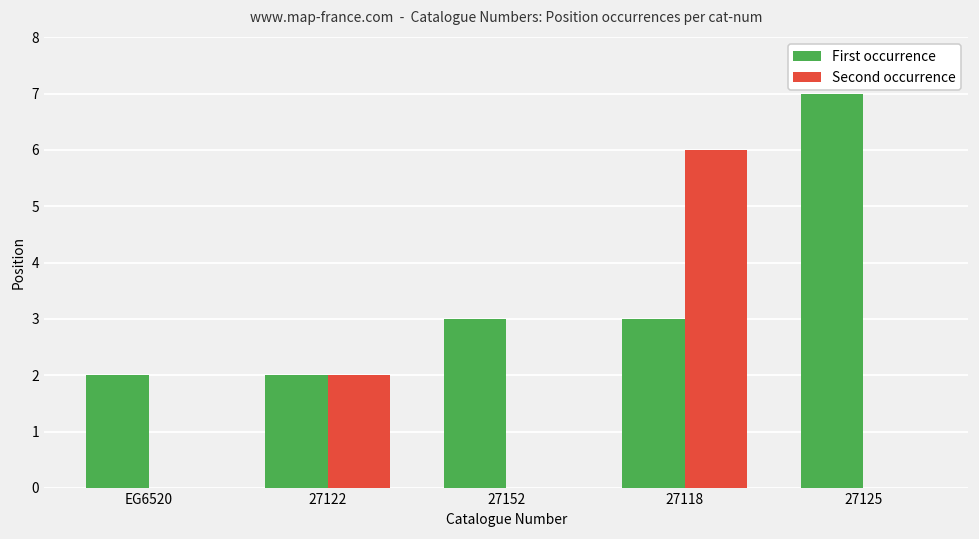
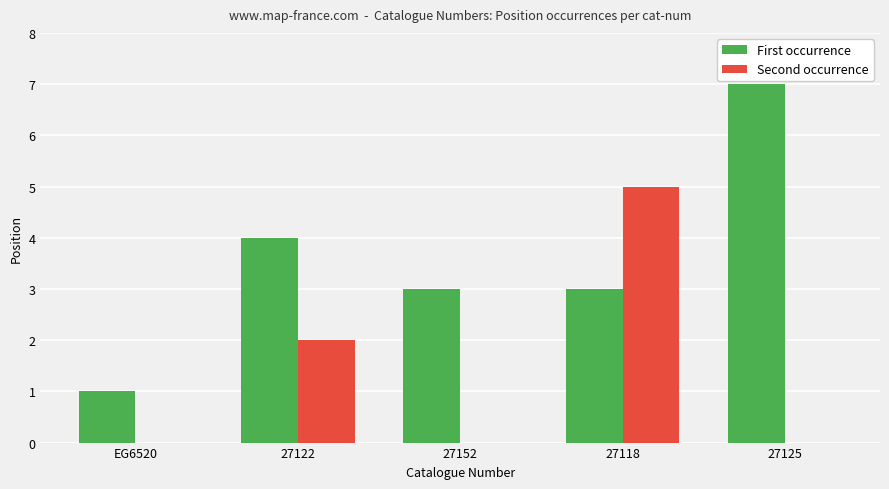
  {
    "First occurrence": {
-     "EG6520": 2,
-     "27122": 2,
+     "EG6520": 1,
+     "27122": 4,
      "27152": 3,
      "27118": 3,
      "27125": 7
    },
    "Second occurrence": {
      "EG6520": 0,
      "27122": 2,
      "27152": 0,
-     "27118": 6,
+     "27118": 5,
      "27125": 0
    }
  }
